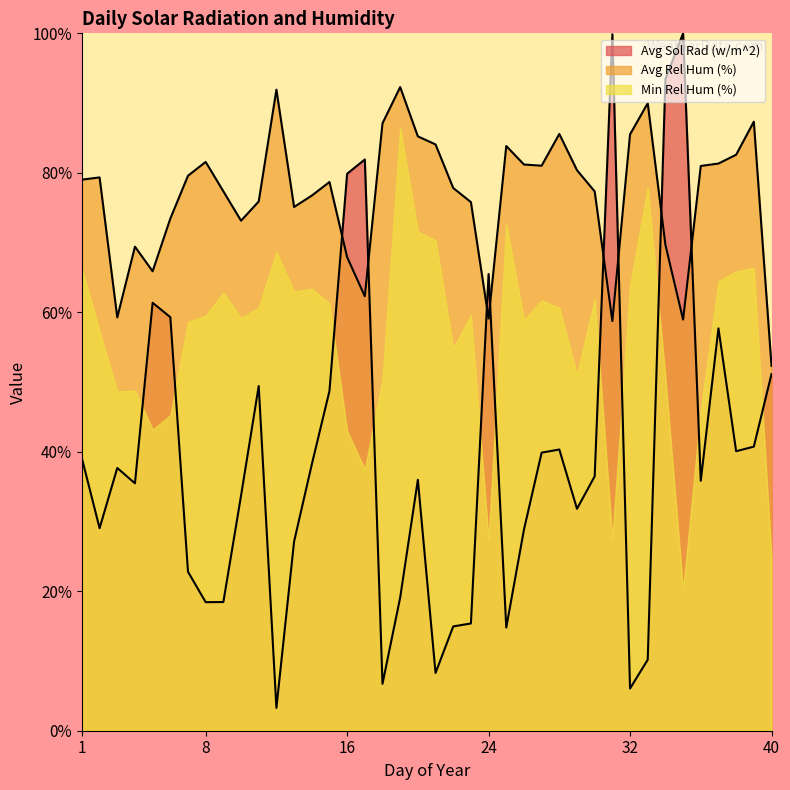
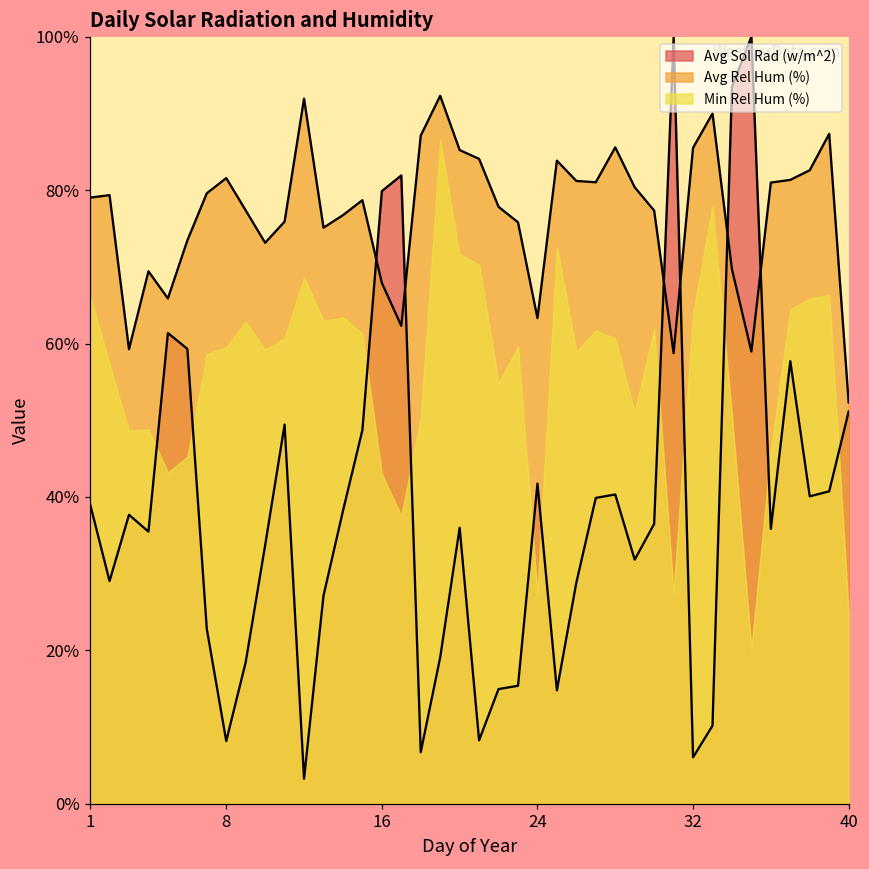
  {
    "Avg Sol Rad (w/m^2)": {
      "1": "39%",
-     "8": "18%",
+     "8": "8%",
      "16": "80%",
-     "24": "65%",
+     "24": "42%",
      "32": "6%",
      "40": "51%"
    },
    "Avg Rel Hum (%)": {
      "1": "79%",
      "8": "82%",
      "16": "68%",
-     "24": "59%",
+     "24": "63%",
      "32": "86%",
      "40": "52%"
    },
    "Min Rel Hum (%)": {
      "1": "66%",
      "8": "60%",
      "16": "43%",
      "24": "27%",
      "32": "64%",
      "40": "25%"
    }
  }
